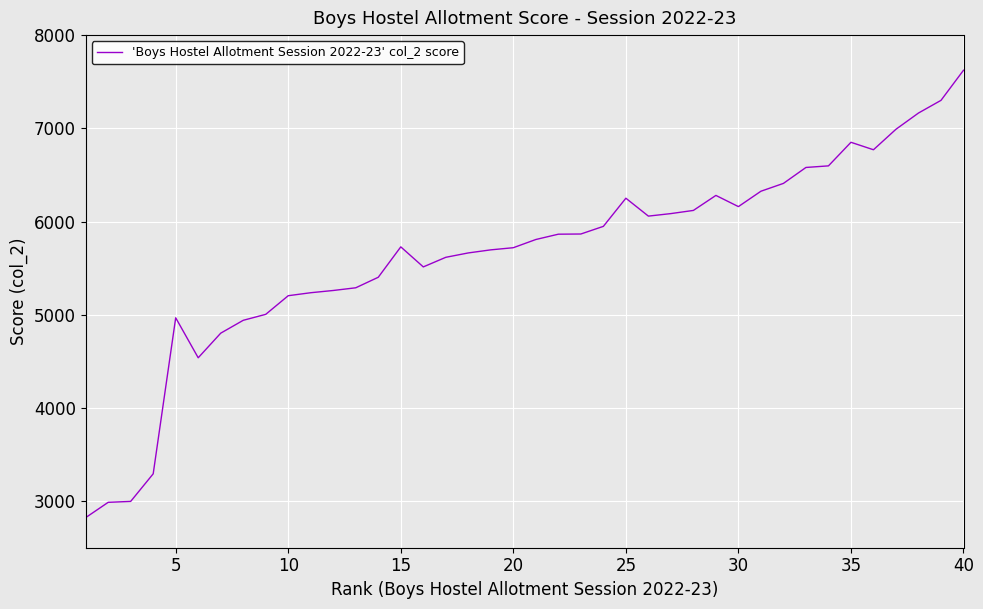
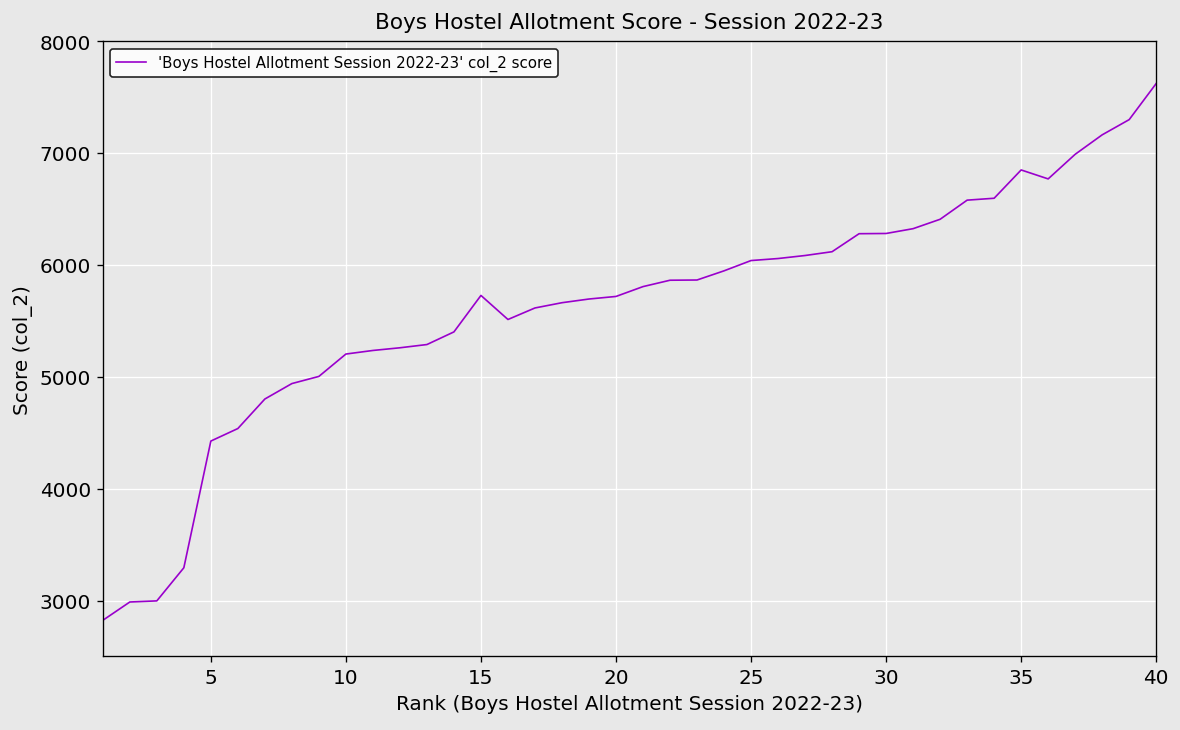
  {
-   "5": 5000,
+   "5": 4400,
    "10": 5200,
    "15": 5700,
    "20": 5700,
-   "25": 6300,
-   "30": 6200,
+   "25": 6000,
+   "30": 6300,
    "35": 6900,
    "40": 7600
  }
